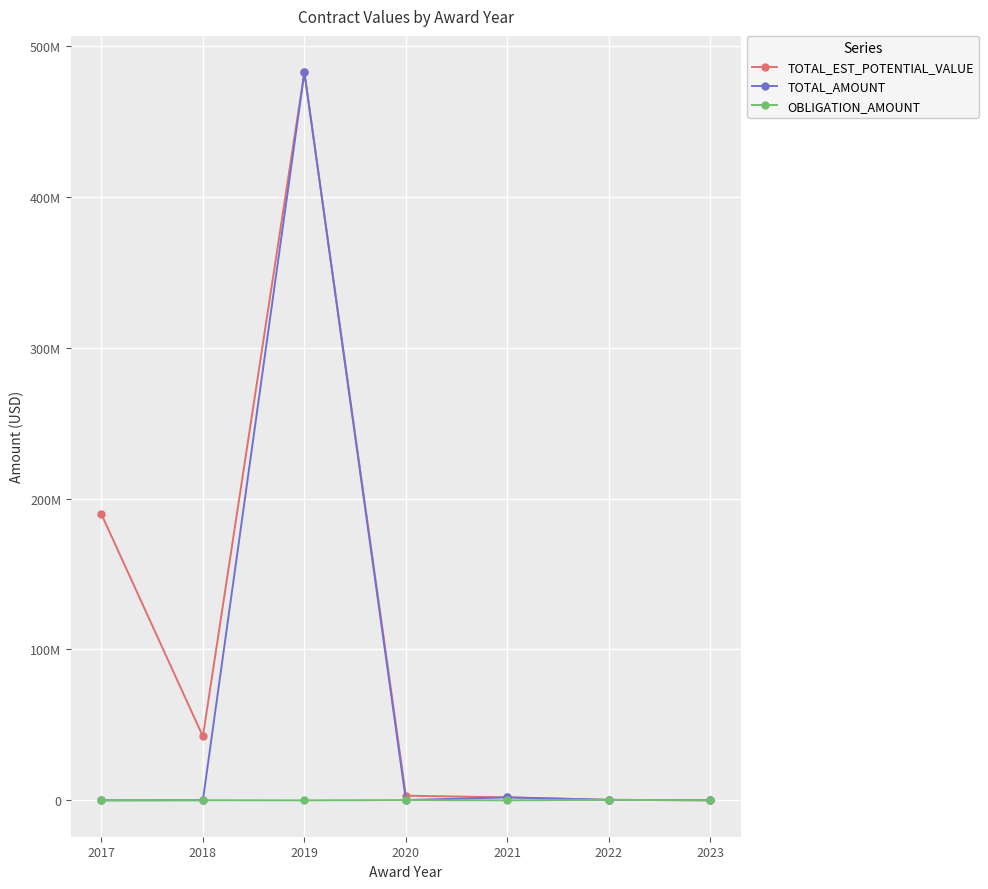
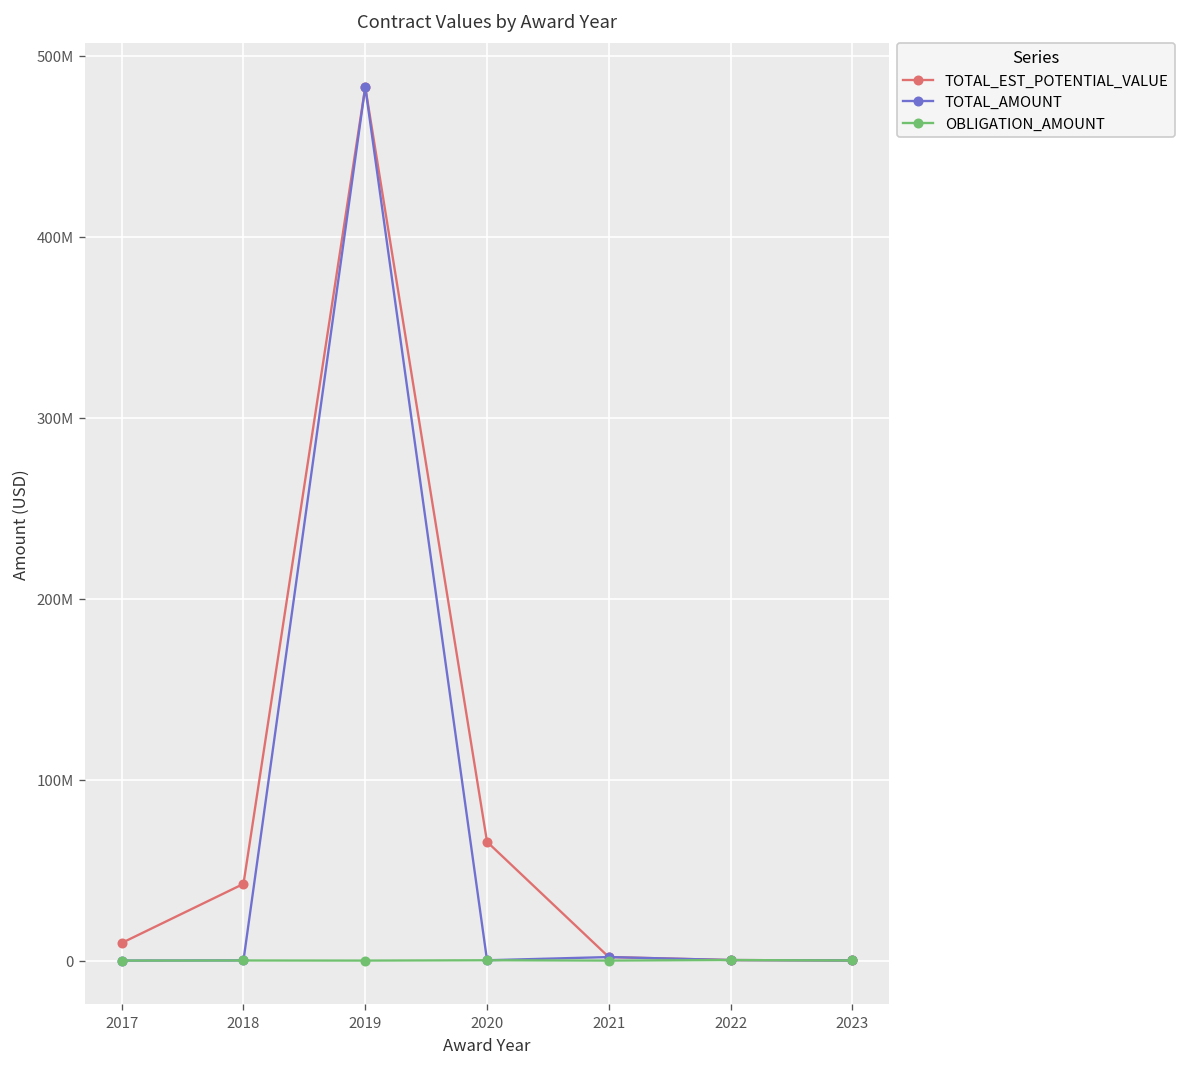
  {
    "TOTAL_EST_POTENTIAL_VALUE": {
-     "2017": 190000000,
+     "2017": 10000000,
      "2018": 42000000,
-     "2020": 3000000
+     "2020": 66000000
    },
    "OBLIGATION_AMOUNT": {
      "2019": 0,
      "2021": 0
    }
  }
